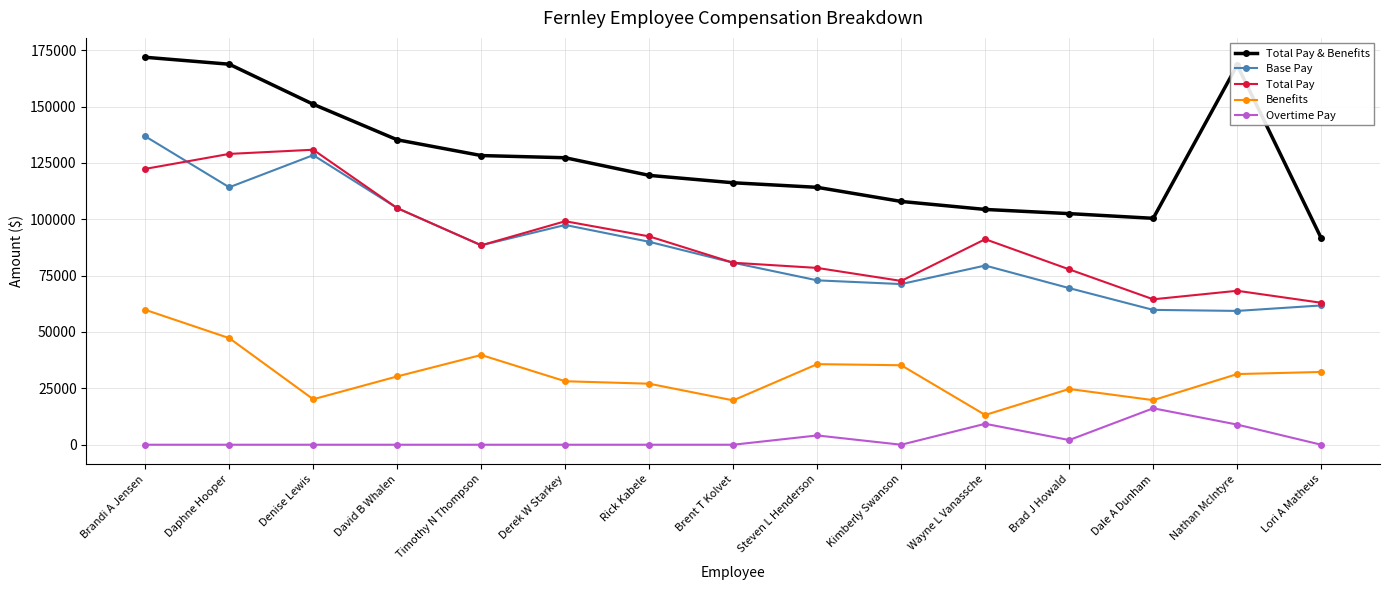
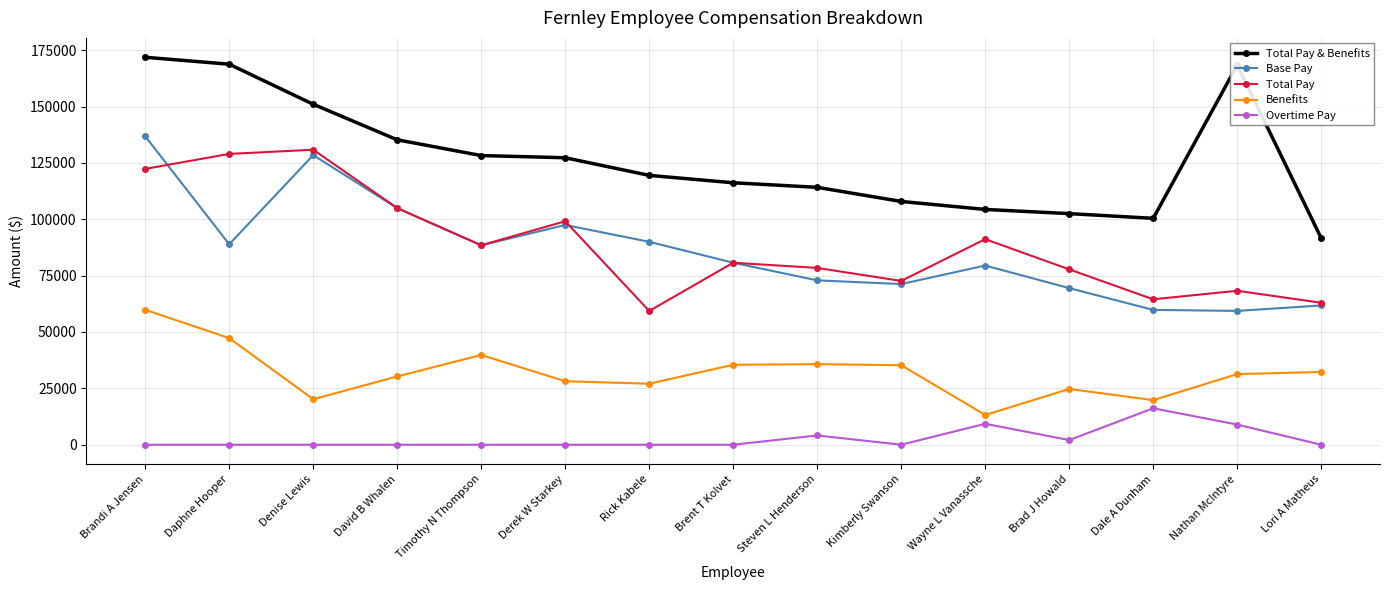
  {
    "Total Pay & Benefits": {
      "Brandi A Jensen": 172000,
      "Daphne Hooper": 169000,
      "Denise Lewis": 151000,
      "David B Whalen": 135000,
      "Timothy N Thompson": 128000,
      "Derek W Starkey": 127000,
      "Rick Kabele": 119000,
      "Brent T Kolvet": 116000,
      "Steven L Henderson": 114000,
      "Kimberly Swanson": 108000,
      "Wayne L Vanassche": 104000,
      "Brad J Howald": 103000,
      "Dale A Dunham": 100000,
      "Lori A Matheus": 92000
    },
    "Base Pay": {
      "Brandi A Jensen": 137000,
-     "Daphne Hooper": 114000,
+     "Daphne Hooper": 89000,
      "Denise Lewis": 128000,
      "Derek W Starkey": 97000,
      "Rick Kabele": 90000,
      "Steven L Henderson": 73000,
      "Kimberly Swanson": 71000,
      "Wayne L Vanassche": 79000,
      "Brad J Howald": 69000,
      "Dale A Dunham": 60000,
      "Nathan McIntyre": 59000,
      "Lori A Matheus": 62000
    },
    "Total Pay": {
      "Brandi A Jensen": 122000,
      "Daphne Hooper": 129000,
      "Denise Lewis": 131000,
      "Derek W Starkey": 99000,
-     "Rick Kabele": 92000,
+     "Rick Kabele": 59000,
      "Steven L Henderson": 78000,
      "Kimberly Swanson": 73000,
      "Wayne L Vanassche": 91000,
      "Brad J Howald": 78000,
      "Dale A Dunham": 64000,
      "Nathan McIntyre": 68000,
      "Lori A Matheus": 63000
    },
    "Benefits": {
      "Brandi A Jensen": 60000,
      "Daphne Hooper": 47000,
      "Denise Lewis": 20000,
      "David B Whalen": 30000,
      "Timothy N Thompson": 40000,
      "Derek W Starkey": 28000,
      "Rick Kabele": 27000,
-     "Brent T Kolvet": 20000,
+     "Brent T Kolvet": 35000,
      "Steven L Henderson": 36000,
      "Kimberly Swanson": 35000,
      "Wayne L Vanassche": 13000,
      "Brad J Howald": 25000,
      "Dale A Dunham": 20000,
      "Nathan McIntyre": 31000,
      "Lori A Matheus": 32000
    },
    "Overtime Pay": {
      "Brandi A Jensen": 0,
      "Daphne Hooper": 0,
      "Denise Lewis": 0,
      "David B Whalen": 0,
      "Timothy N Thompson": 0,
      "Derek W Starkey": 0,
      "Rick Kabele": 0,
      "Brent T Kolvet": 0,
      "Steven L Henderson": 4000,
      "Kimberly Swanson": 0,
      "Wayne L Vanassche": 9000,
      "Brad J Howald": 2000,
      "Dale A Dunham": 16000,
      "Nathan McIntyre": 9000,
      "Lori A Matheus": 0
    }
  }
